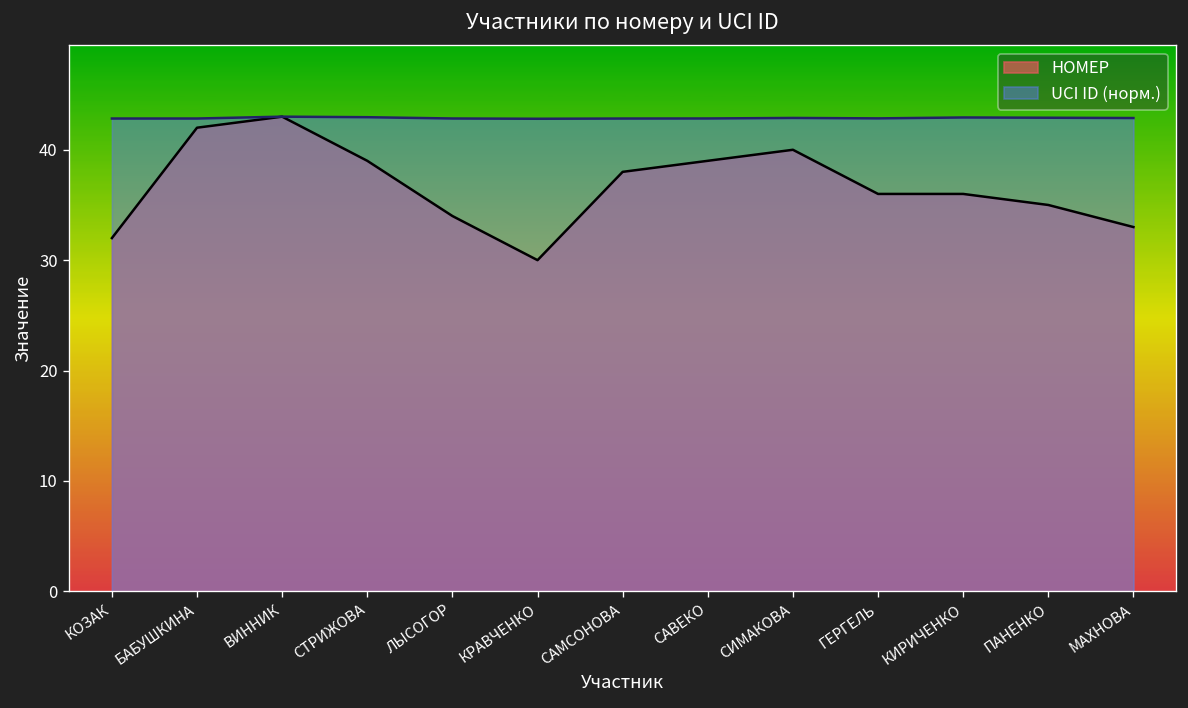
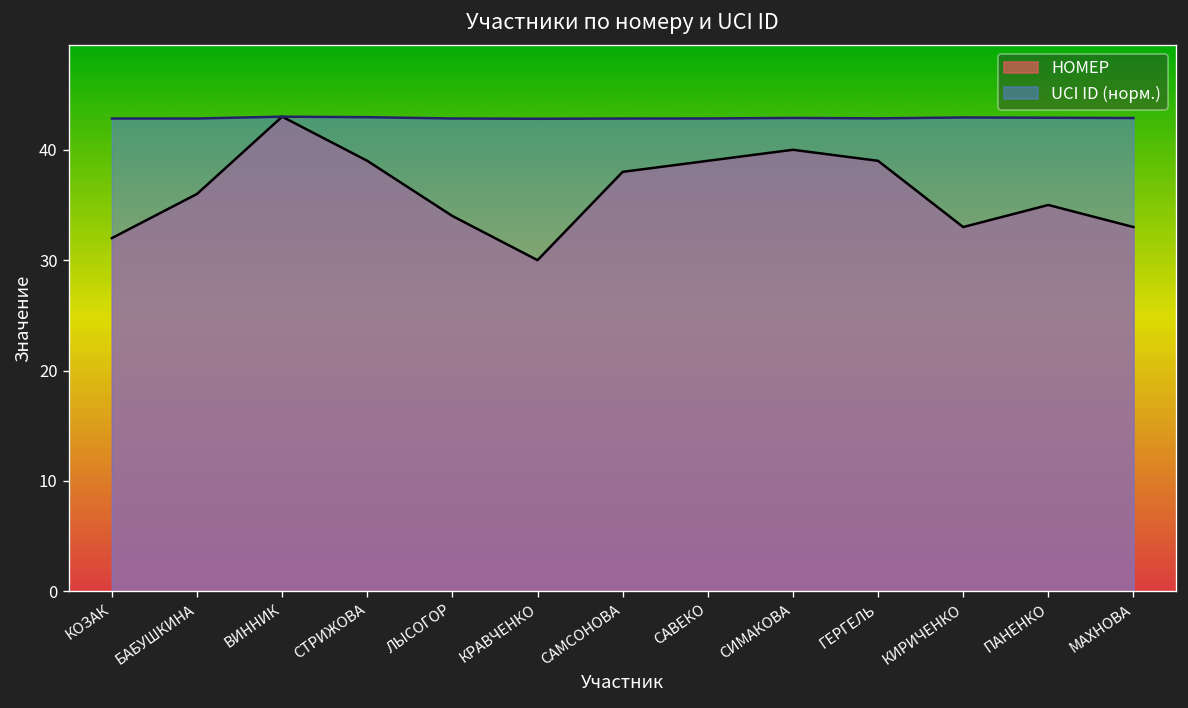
  {
    "НОМЕР": {
      "КОЗАК": 32,
-     "БАБУШКИНА": 42,
+     "БАБУШКИНА": 36,
      "СТРИЖОВА": 39,
      "ЛЫСОГОР": 34,
      "КРАВЧЕНКО": 30,
      "САМСОНОВА": 38,
      "САВЕКО": 39,
      "СИМАКОВА": 40,
-     "ГЕРГЕЛЬ": 36,
-     "КИРИЧЕНКО": 36,
+     "ГЕРГЕЛЬ": 39,
+     "КИРИЧЕНКО": 33,
      "ПАНЕНКО": 35,
      "МАХНОВА": 33
    },
    "UCI ID (норм.)": {
      "КОЗАК": 43,
      "БАБУШКИНА": 43,
      "СТРИЖОВА": 43,
      "ЛЫСОГОР": 43,
      "КРАВЧЕНКО": 43,
      "САМСОНОВА": 43,
      "САВЕКО": 43,
      "СИМАКОВА": 43,
      "ГЕРГЕЛЬ": 43,
      "КИРИЧЕНКО": 43,
      "ПАНЕНКО": 43,
      "МАХНОВА": 43
    }
  }
